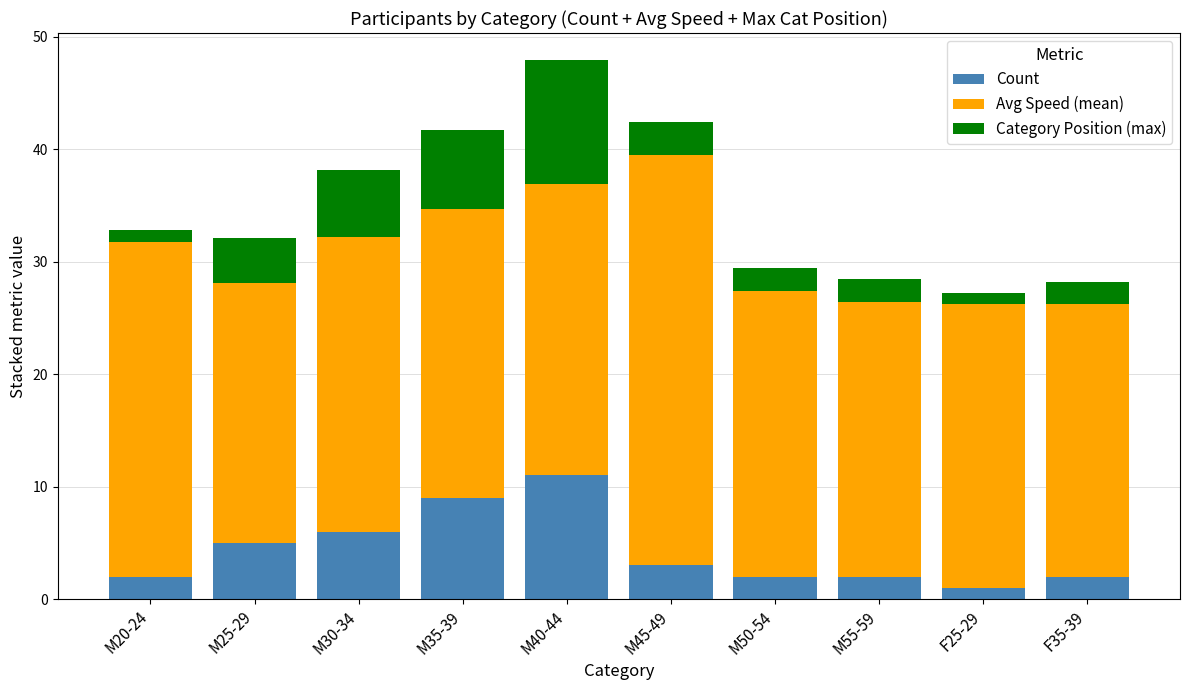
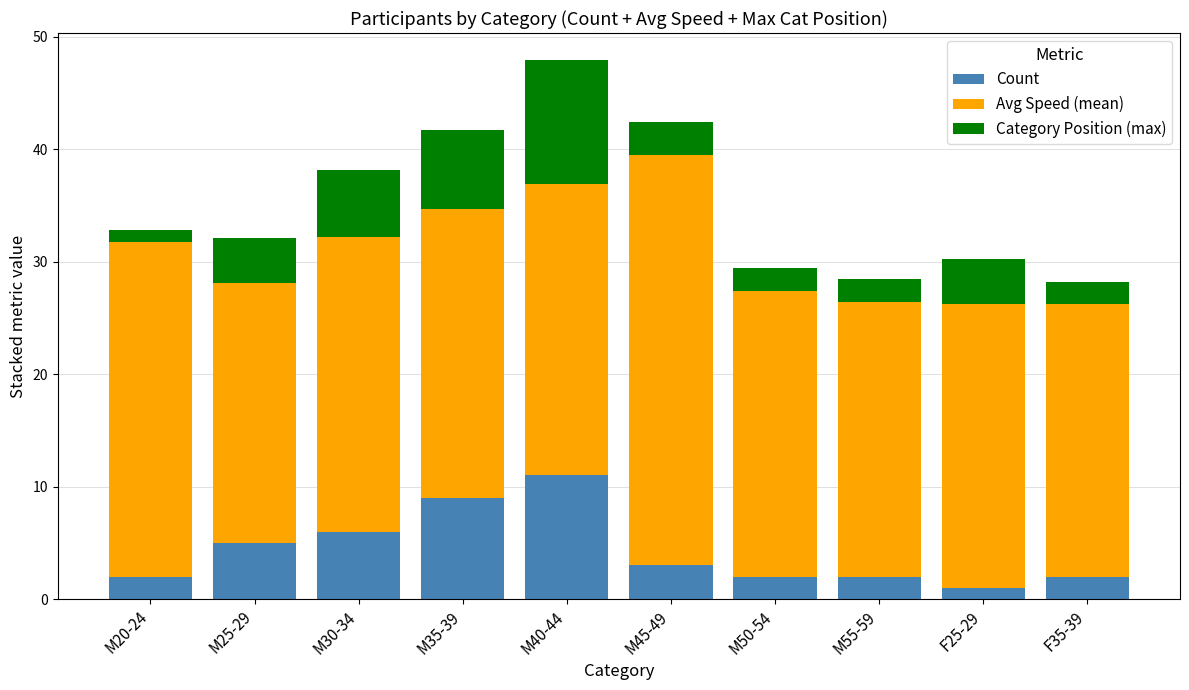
  {
    "Count": {
      "M20-24": 2,
      "M25-29": 5,
      "M30-34": 6,
      "M35-39": 9,
      "M40-44": 11,
      "M45-49": 3,
      "M50-54": 2,
      "M55-59": 2,
      "F25-29": 1,
      "F35-39": 2
    },
    "Avg Speed (mean)": {
      "M20-24": 30,
      "M25-29": 23,
      "M30-34": 26,
      "M35-39": 25.7,
      "M40-44": 26,
      "M45-49": 36.5,
      "M50-54": 25.4,
      "M55-59": 24.4,
      "F25-29": 25.2,
      "F35-39": 24
    },
    "Category Position (max)": {
      "M20-24": 1,
      "M25-29": 4,
      "M30-34": 6,
      "M35-39": 7,
      "M40-44": 11,
      "M45-49": 3,
      "M50-54": 2,
      "M55-59": 2,
-     "F25-29": 1,
+     "F25-29": 4,
      "F35-39": 2
    }
  }
